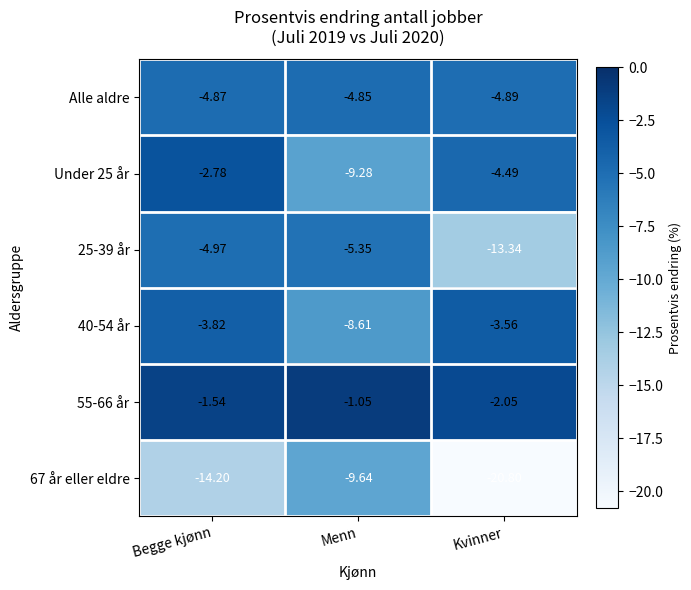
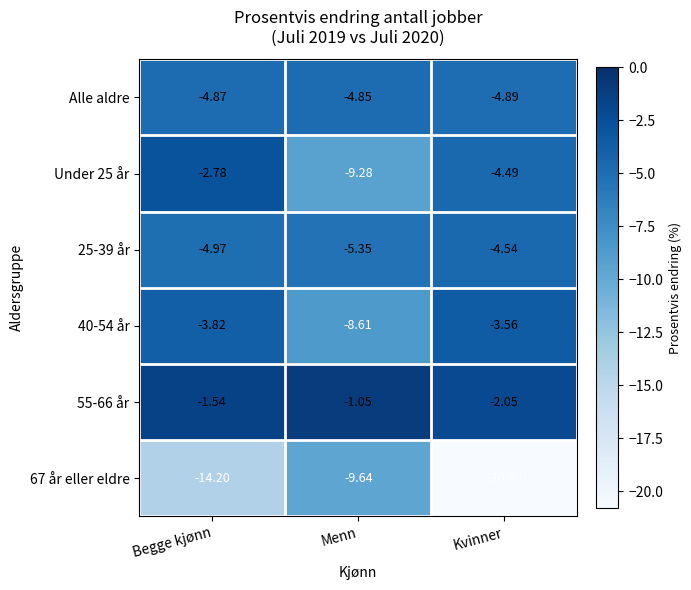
  {
    "Alle aldre": {
      "Begge kjønn": -4.87,
      "Menn": -4.85,
      "Kvinner": -4.89
    },
    "Under 25 år": {
      "Begge kjønn": -2.78,
      "Menn": -9.28,
      "Kvinner": -4.49
    },
    "25-39 år": {
      "Begge kjønn": -4.97,
      "Menn": -5.35,
-     "Kvinner": -13.34
+     "Kvinner": -4.54
    },
    "40-54 år": {
      "Begge kjønn": -3.82,
      "Menn": -8.61,
      "Kvinner": -3.56
    },
    "55-66 år": {
      "Begge kjønn": -1.54,
      "Menn": -1.05,
      "Kvinner": -2.05
    },
    "67 år eller eldre": {
      "Begge kjønn": -14.20,
      "Menn": -9.64
    }
  }
